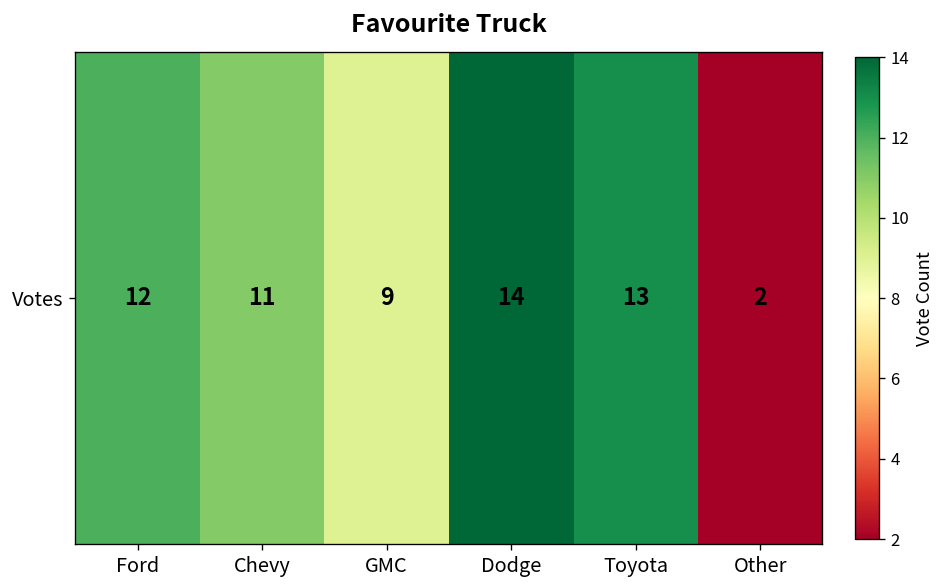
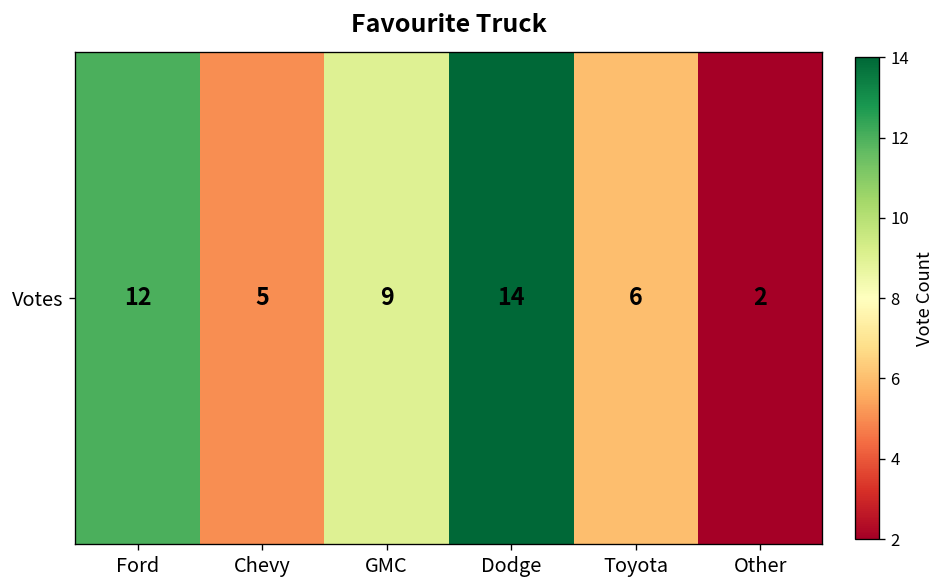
  {
    "Votes": {
      "Ford": 12,
-     "Chevy": 11,
+     "Chevy": 5,
      "GMC": 9,
      "Dodge": 14,
-     "Toyota": 13,
+     "Toyota": 6,
      "Other": 2
    }
  }
